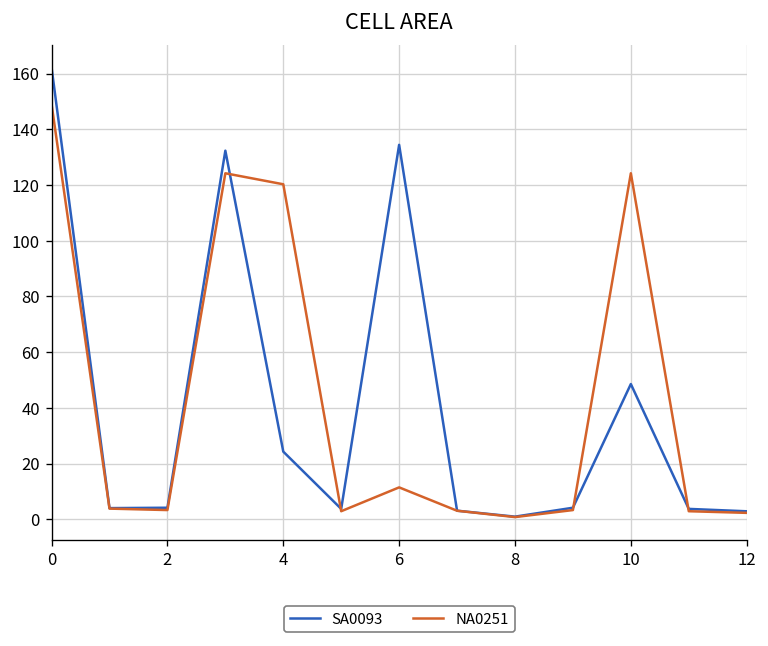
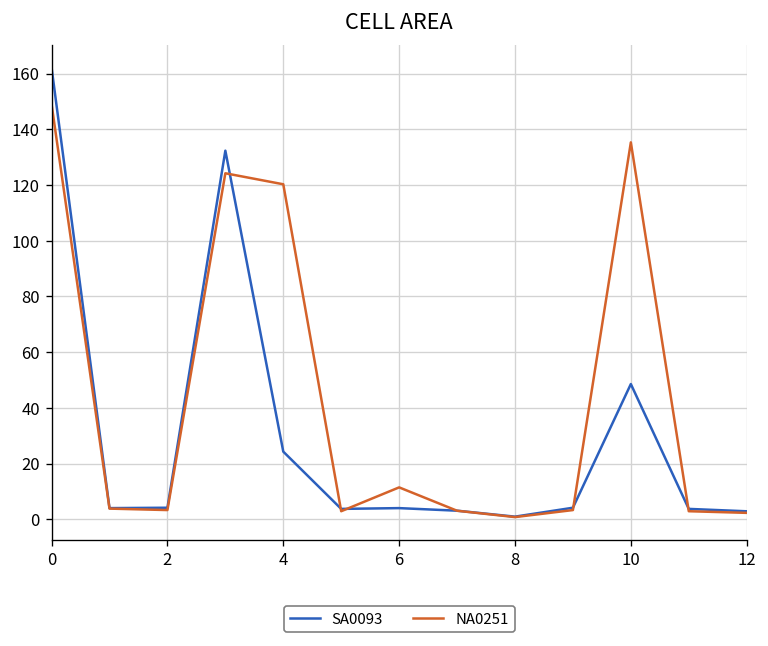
  {
    "SA0093": {
      "0": 162,
      "4": 24,
-     "6": 134,
+     "6": 4,
      "10": 49
    },
    "NA0251": {
      "0": 149,
      "4": 120,
      "6": 11,
-     "10": 124
+     "10": 135
    }
  }
